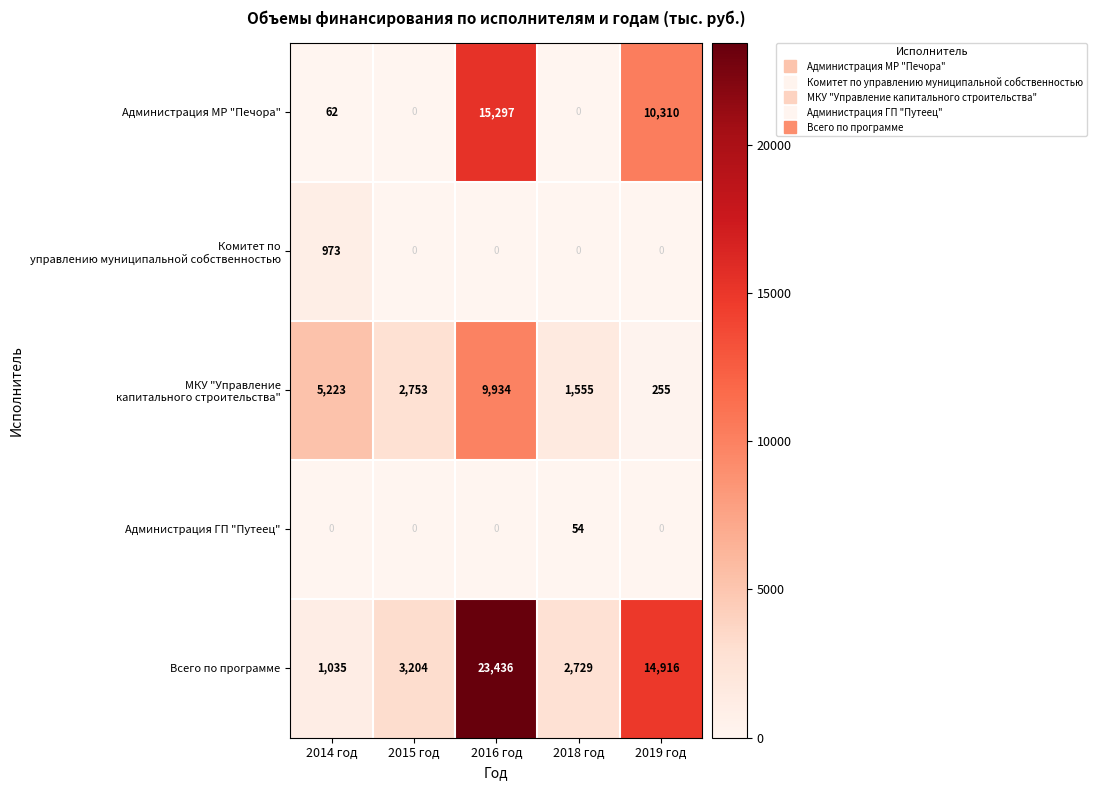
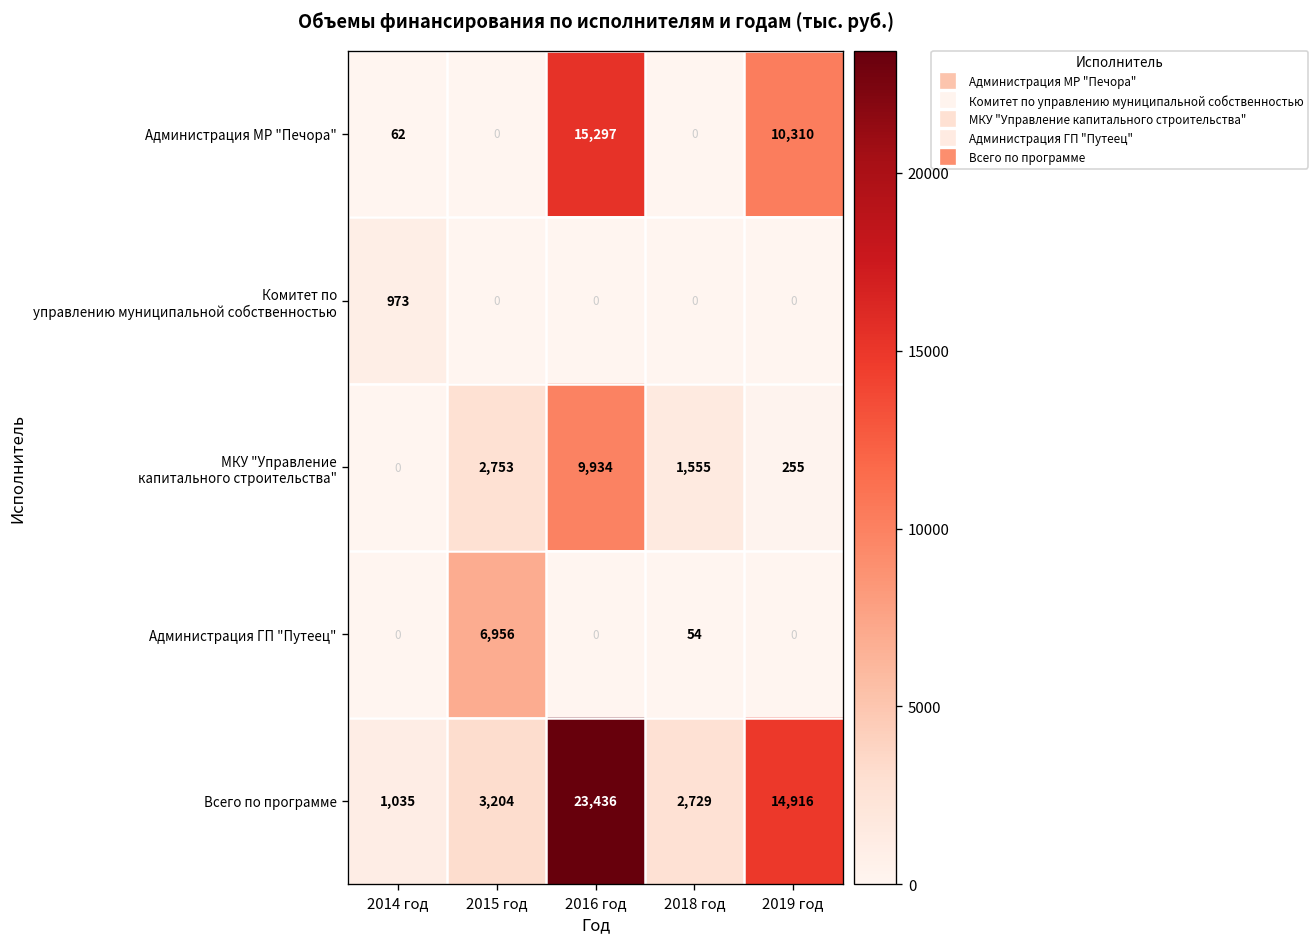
  {
    "Администрация МР \"Печора\"": {
      "2014 год": "62",
      "2015 год": "0",
      "2016 год": "15,297",
      "2018 год": "0",
      "2019 год": "10,310"
    },
    "Комитет по управлению муниципальной собственностью": {
      "2014 год": "973",
      "2015 год": "0",
      "2016 год": "0",
      "2018 год": "0",
      "2019 год": "0"
    },
    "МКУ \"Управление капитального строительства\"": {
-     "2014 год": "5,223",
+     "2014 год": "0",
      "2015 год": "2,753",
      "2016 год": "9,934",
      "2018 год": "1,555",
      "2019 год": "255"
    },
    "Администрация ГП \"Путеец\"": {
      "2014 год": "0",
-     "2015 год": "0",
+     "2015 год": "6,956",
      "2016 год": "0",
      "2018 год": "54",
      "2019 год": "0"
    },
    "Всего по программе": {
      "2014 год": "1,035",
      "2015 год": "3,204",
      "2016 год": "23,436",
      "2018 год": "2,729",
      "2019 год": "14,916"
    }
  }
